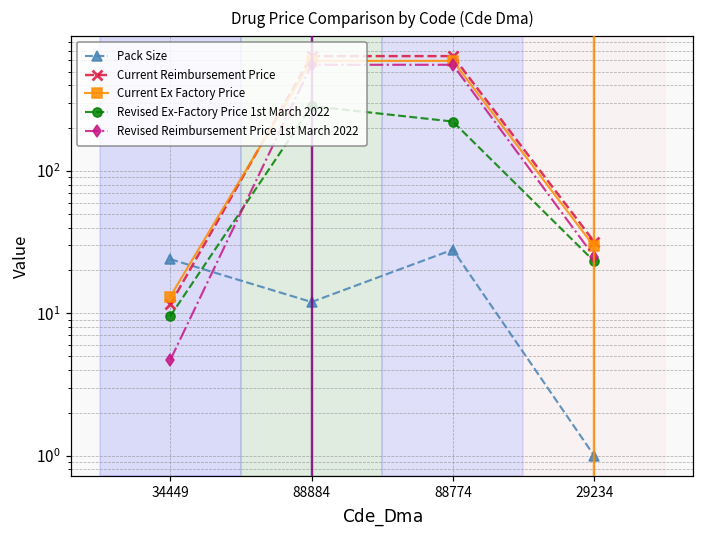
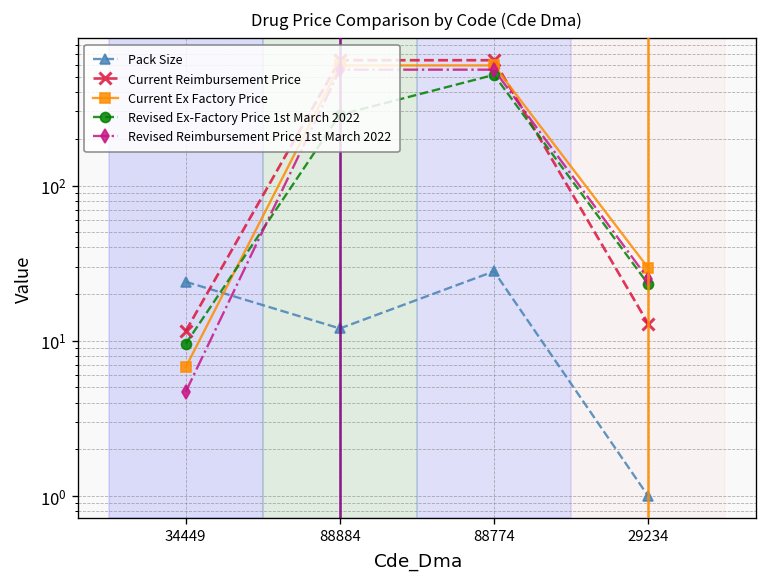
  {
    "Pack Size": {
      "34449": 24,
      "88884": 12,
      "88774": 28,
      "29234": 1
    },
    "Current Reimbursement Price": {
      "34449": 12,
      "88774": 600,
-     "29234": 32
+     "29234": 13
    },
    "Current Ex Factory Price": {
-     "34449": 13,
+     "34449": 7,
      "88774": 600,
      "29234": 30
    },
    "Revised Ex-Factory Price 1st March 2022": {
      "34449": 10,
-     "88774": 220,
+     "88774": 520,
      "29234": 23
    },
    "Revised Reimbursement Price 1st March 2022": {
      "34449": 4.7,
      "88774": 560,
      "29234": 25
    }
  }
